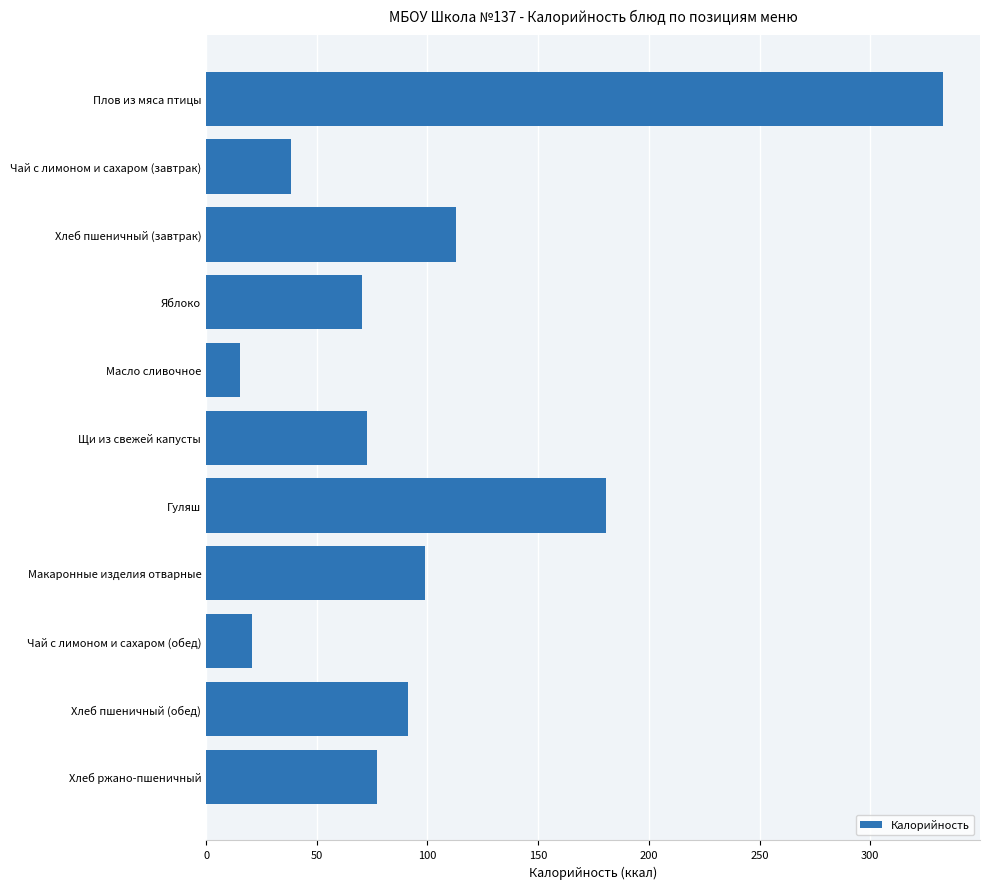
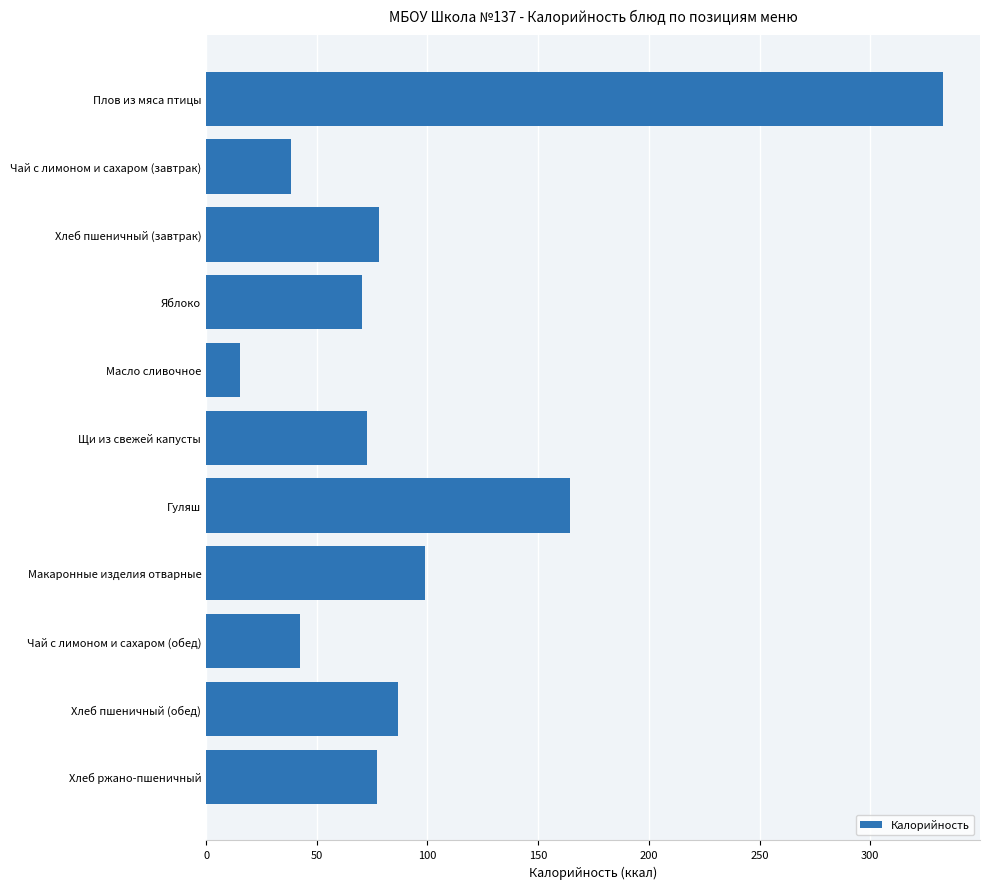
  {
    "Плов из мяса птицы": 333,
    "Чай с лимоном и сахаром (завтрак)": 39,
-   "Хлеб пшеничный (завтрак)": 113,
+   "Хлеб пшеничный (завтрак)": 78,
    "Яблоко": 71,
    "Масло сливочное": 15,
    "Щи из свежей капусты": 73,
-   "Гуляш": 180,
+   "Гуляш": 164,
    "Макаронные изделия отварные": 99,
-   "Чай с лимоном и сахаром (обед)": 21,
-   "Хлеб пшеничный (обед)": 91,
+   "Чай с лимоном и сахаром (обед)": 42,
+   "Хлеб пшеничный (обед)": 87,
    "Хлеб ржано-пшеничный": 77
  }
